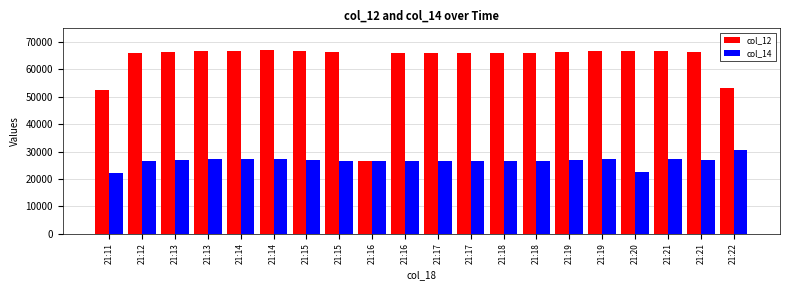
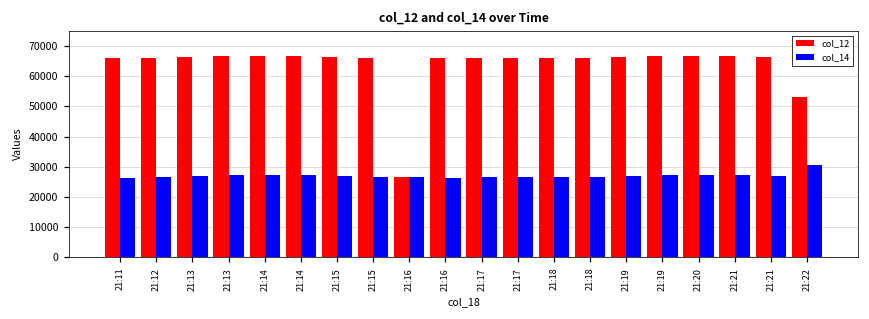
  {
    "col_12": {
-     "21:11": 52000,
+     "21:11": 66000,
      "21:12": 66000,
      "21:20": 67000,
      "21:22": 53000
    },
    "col_14": {
-     "21:11": 22000,
+     "21:11": 26000,
      "21:12": 27000,
-     "21:20": 22000,
+     "21:20": 27000,
      "21:22": 31000
    }
  }
